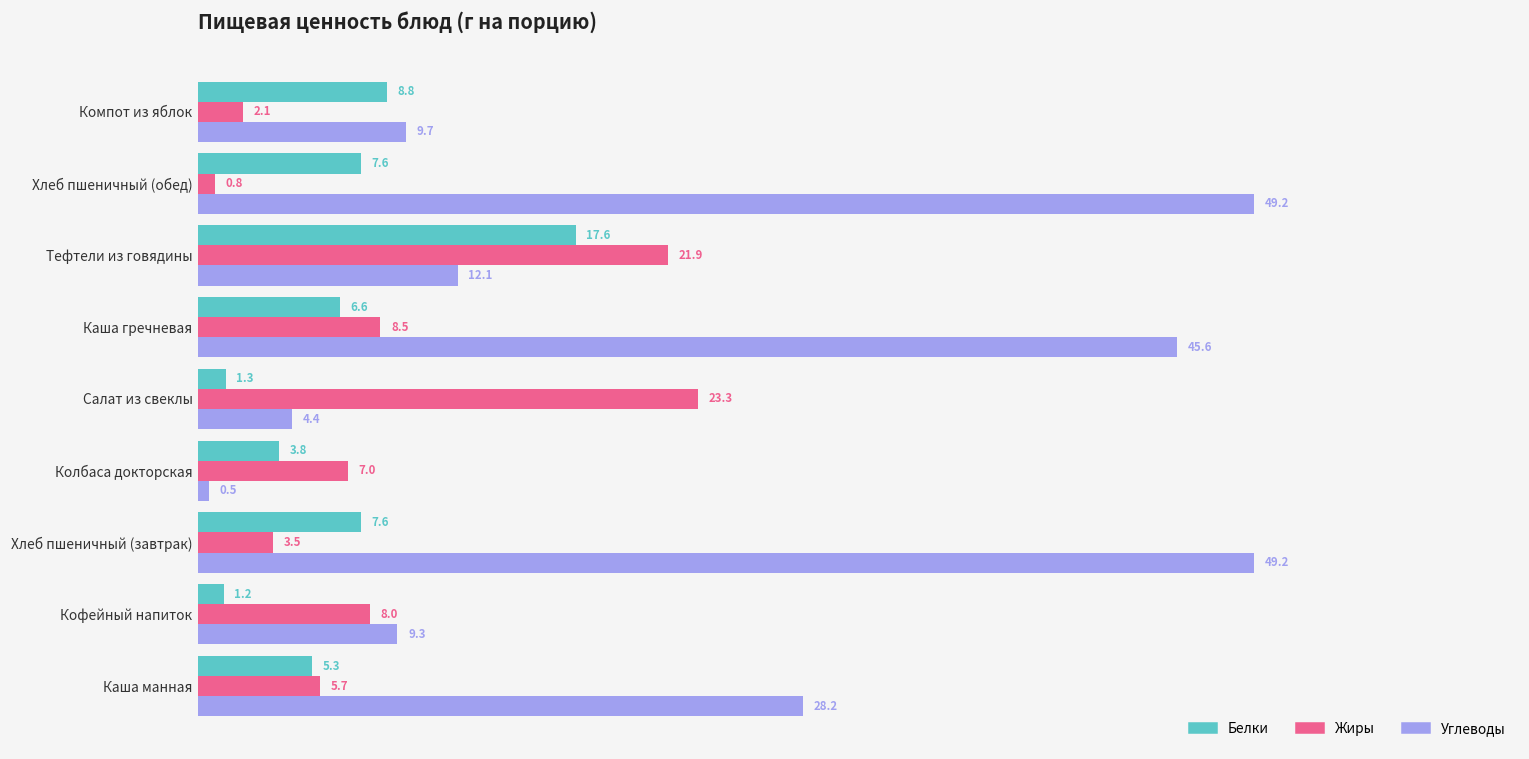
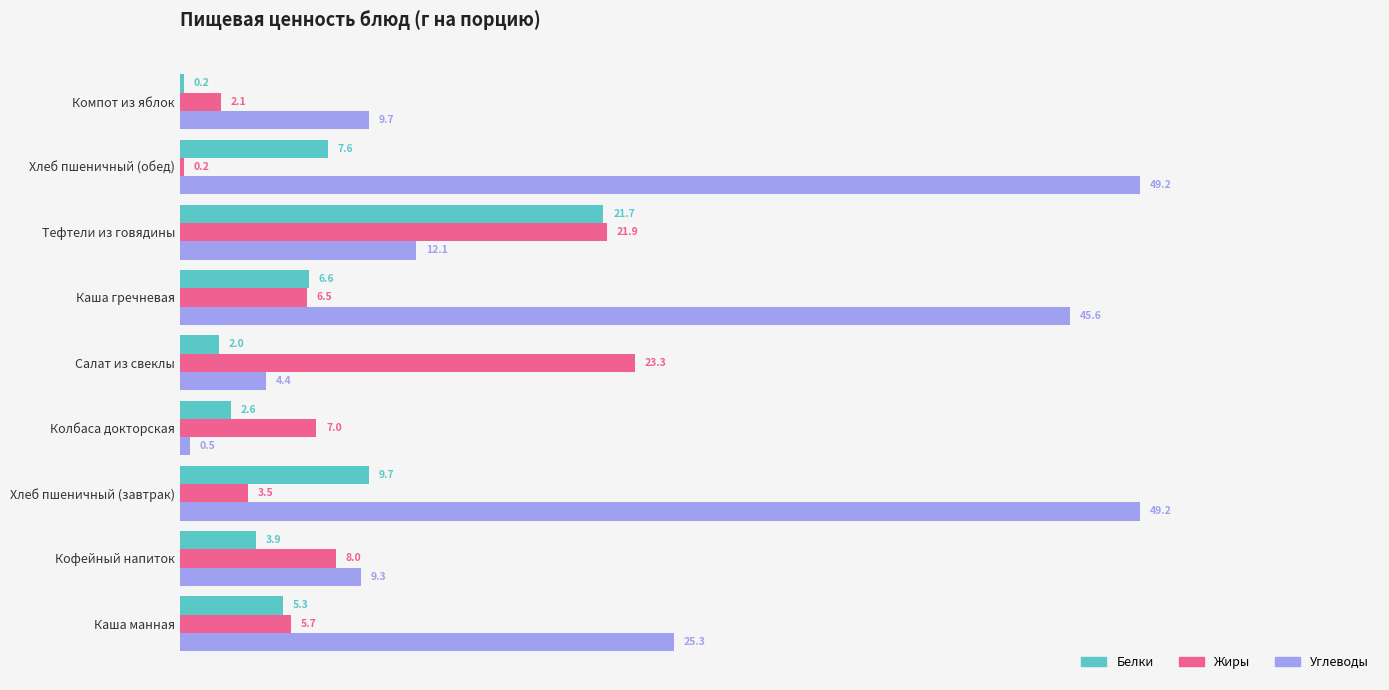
  {
    "Белки": {
-     "Компот из яблок": 8.8,
+     "Компот из яблок": 0.2,
      "Хлеб пшеничный (обед)": 7.6,
-     "Тефтели из говядины": 17.6,
+     "Тефтели из говядины": 21.7,
      "Каша гречневая": 6.6,
-     "Салат из свеклы": 1.3,
-     "Колбаса докторская": 3.8,
-     "Хлеб пшеничный (завтрак)": 7.6,
-     "Кофейный напиток": 1.2,
+     "Салат из свеклы": 2.0,
+     "Колбаса докторская": 2.6,
+     "Хлеб пшеничный (завтрак)": 9.7,
+     "Кофейный напиток": 3.9,
      "Каша манная": 5.3
    },
    "Жиры": {
      "Компот из яблок": 2.1,
-     "Хлеб пшеничный (обед)": 0.8,
+     "Хлеб пшеничный (обед)": 0.2,
      "Тефтели из говядины": 21.9,
-     "Каша гречневая": 8.5,
+     "Каша гречневая": 6.5,
      "Салат из свеклы": 23.3,
      "Колбаса докторская": 7.0,
      "Хлеб пшеничный (завтрак)": 3.5,
      "Кофейный напиток": 8.0,
      "Каша манная": 5.7
    },
    "Углеводы": {
      "Компот из яблок": 9.7,
      "Хлеб пшеничный (обед)": 49.2,
      "Тефтели из говядины": 12.1,
      "Каша гречневая": 45.6,
      "Салат из свеклы": 4.4,
      "Колбаса докторская": 0.5,
      "Хлеб пшеничный (завтрак)": 49.2,
      "Кофейный напиток": 9.3,
-     "Каша манная": 28.2
+     "Каша манная": 25.3
    }
  }
